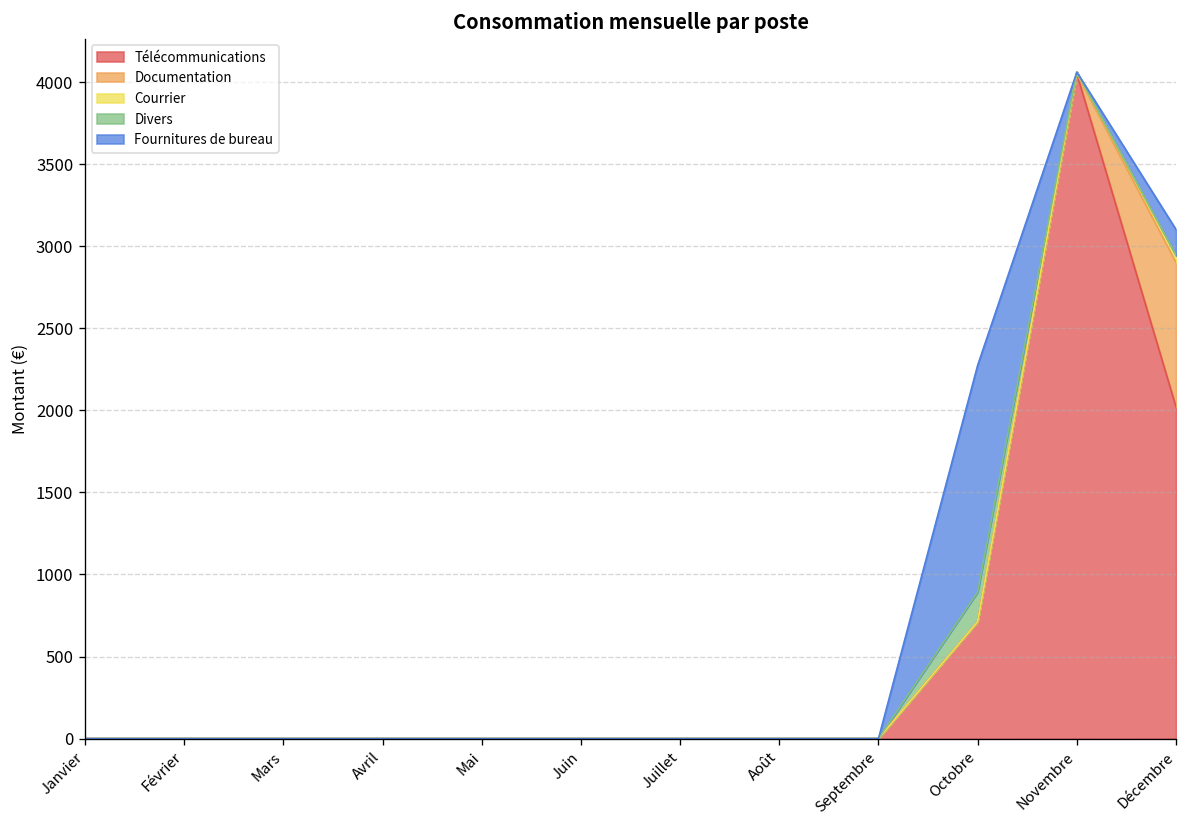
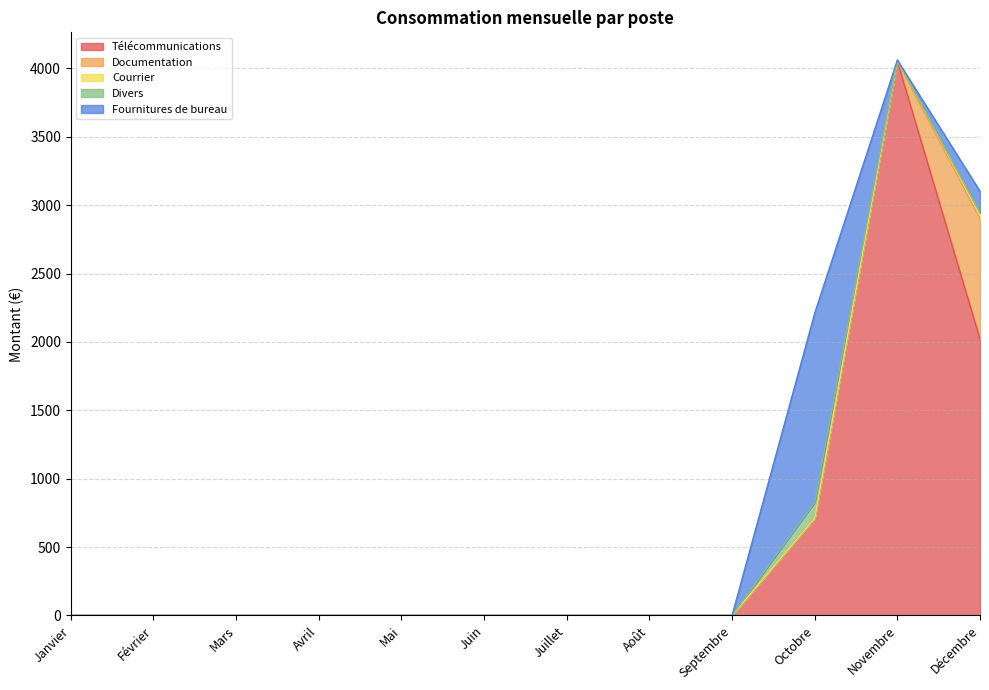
  {
    "Télécommunications": {
      "Décembre": 2020
    },
    "Documentation": {
      "Décembre": 880
    },
    "Divers": {
-     "Octobre": 180
+     "Octobre": 120
    },
    "Fournitures de bureau": {
      "Octobre": 1380,
      "Décembre": 160
    }
  }
